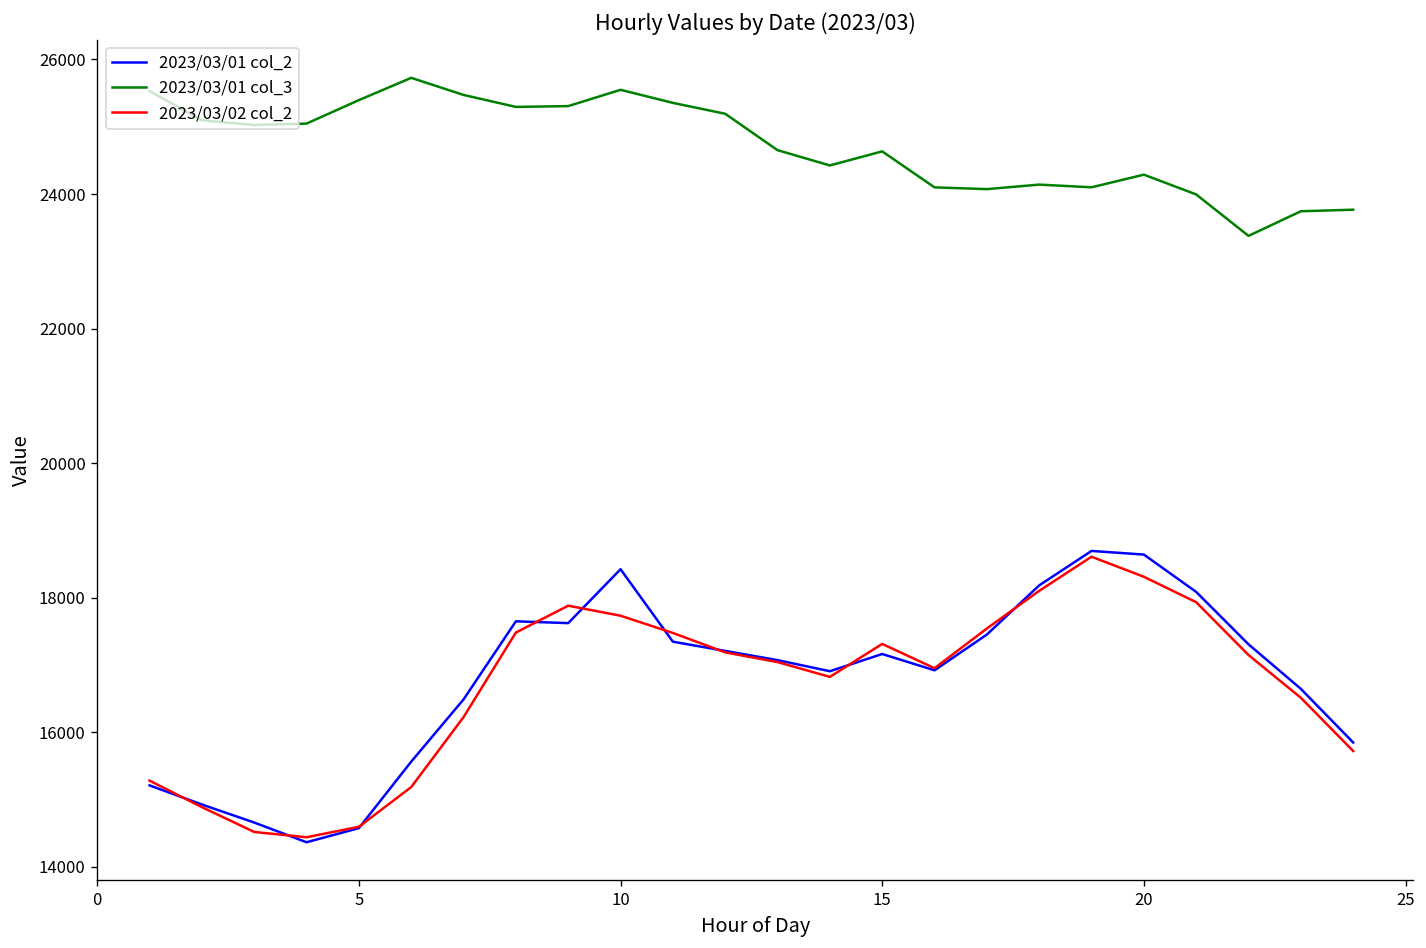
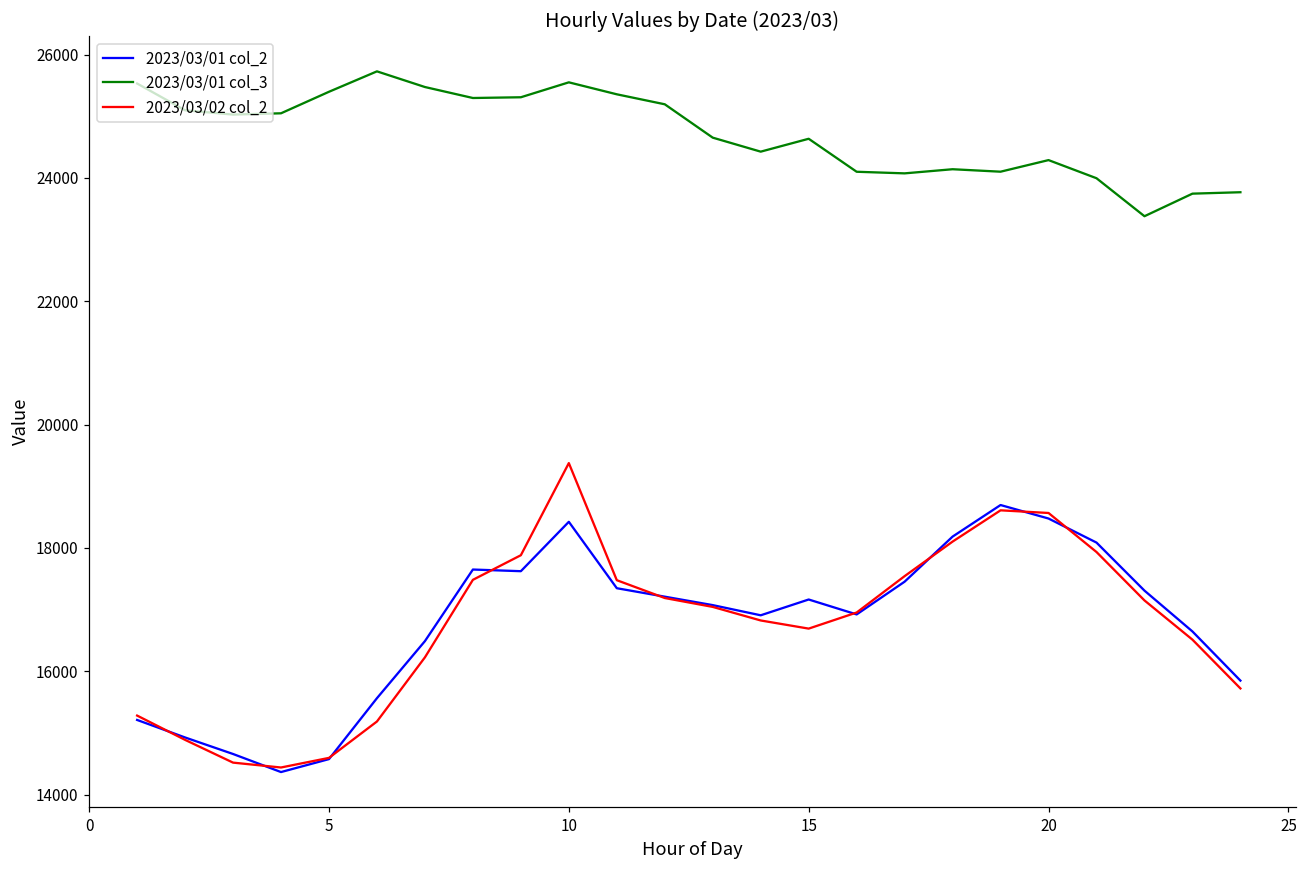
  {
    "2023/03/01 col_2": {
      "10": 18400,
      "15": 17200,
-     "20": 18600
+     "20": 18500
    },
    "2023/03/01 col_3": {
      "5": 25400,
      "10": 25500,
      "15": 24600,
      "20": 24300
    },
    "2023/03/02 col_2": {
-     "10": 17700,
-     "15": 17300,
-     "20": 18300
+     "10": 19400,
+     "15": 16700,
+     "20": 18600
    }
  }
